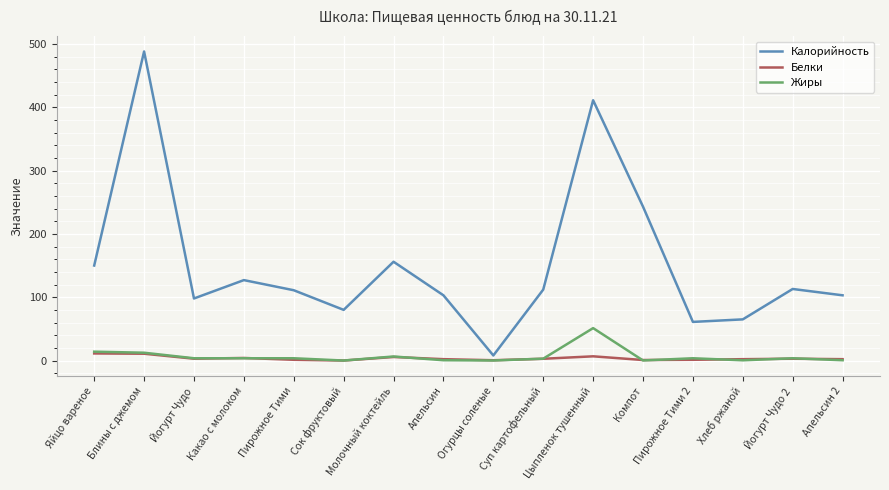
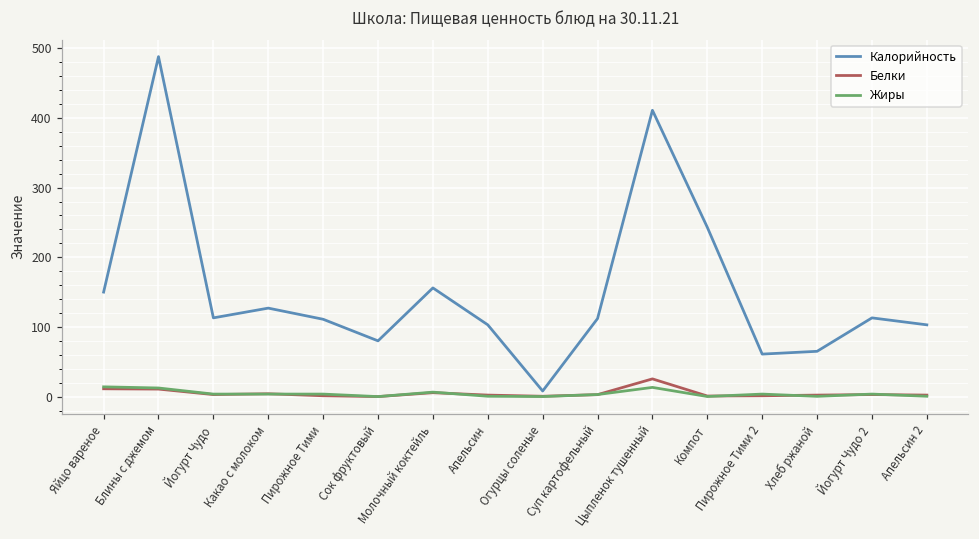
  {
    "Калорийность": {
      "Яйцо вареное": 150,
      "Блины с джемом": 490,
-     "Йогурт Чудо": 100,
+     "Йогурт Чудо": 110,
      "Какао с молоком": 130,
      "Пирожное Тими": 110,
      "Сок фруктовый": 80,
      "Молочный коктейль": 160,
      "Апельсин": 100,
      "Огурцы соленые": 10,
      "Суп картофельный": 110,
      "Цыпленок тушенный": 410,
      "Компот": 240,
      "Пирожное Тими 2": 60,
      "Хлеб ржаной": 70,
      "Йогурт Чудо 2": 110,
      "Апельсин 2": 100
    },
    "Белки": {
-     "Цыпленок тушенный": 10
+     "Цыпленок тушенный": 30
    },
    "Жиры": {
-     "Цыпленок тушенный": 50
+     "Цыпленок тушенный": 10
    }
  }
